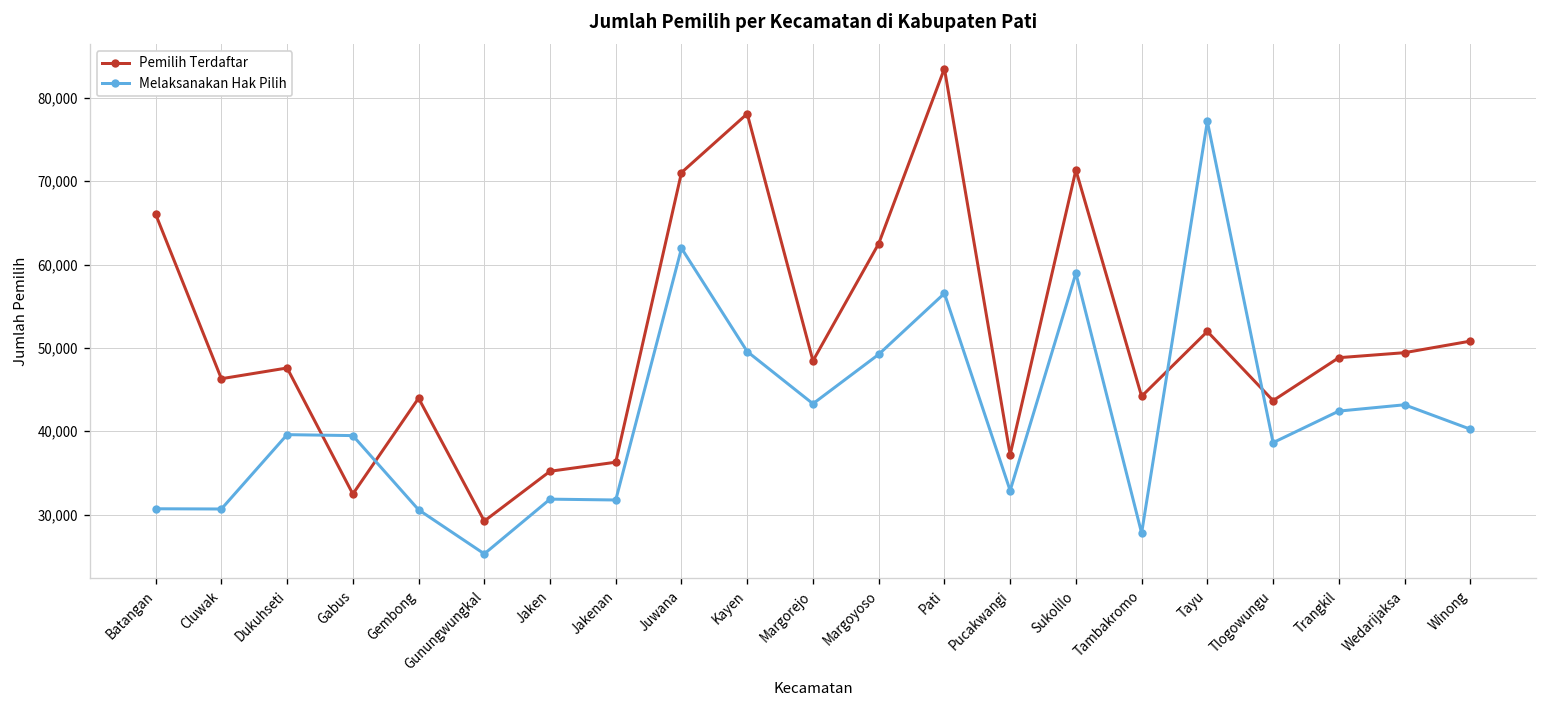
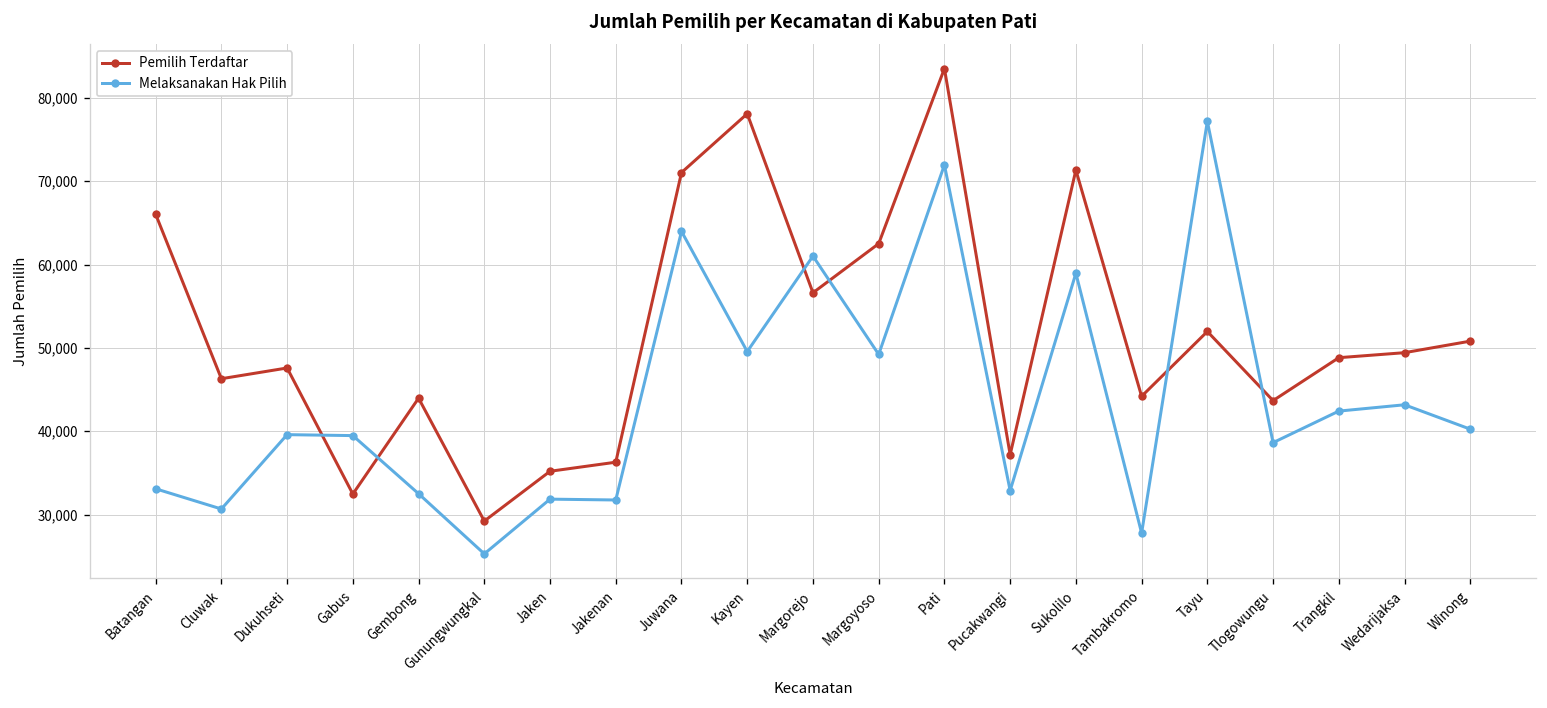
  {
    "Pemilih Terdaftar": {
      "Batangan": "66,000",
      "Cluwak": "46,000",
      "Dukuhseti": "48,000",
      "Gabus": "32,000",
      "Gembong": "44,000",
      "Gunungwungkal": "29,000",
      "Jaken": "35,000",
      "Jakenan": "36,000",
      "Juwana": "71,000",
      "Kayen": "78,000",
-     "Margorejo": "48,000",
+     "Margorejo": "57,000",
      "Margoyoso": "63,000",
      "Pati": "84,000",
      "Pucakwangi": "37,000",
      "Sukolilo": "71,000",
      "Tambakromo": "44,000",
      "Tayu": "52,000",
      "Tlogowungu": "44,000",
      "Trangkil": "49,000",
      "Wedarijaksa": "49,000",
      "Winong": "51,000"
    },
    "Melaksanakan Hak Pilih": {
-     "Batangan": "31,000",
+     "Batangan": "33,000",
      "Cluwak": "31,000",
      "Dukuhseti": "40,000",
      "Gabus": "39,000",
-     "Gembong": "31,000",
+     "Gembong": "32,000",
      "Gunungwungkal": "25,000",
      "Jaken": "32,000",
      "Jakenan": "32,000",
-     "Juwana": "62,000",
+     "Juwana": "64,000",
      "Kayen": "50,000",
-     "Margorejo": "43,000",
+     "Margorejo": "61,000",
      "Margoyoso": "49,000",
-     "Pati": "57,000",
+     "Pati": "72,000",
      "Pucakwangi": "33,000",
      "Sukolilo": "59,000",
      "Tambakromo": "28,000",
      "Tayu": "77,000",
      "Tlogowungu": "39,000",
      "Trangkil": "42,000",
      "Wedarijaksa": "43,000",
      "Winong": "40,000"
    }
  }
